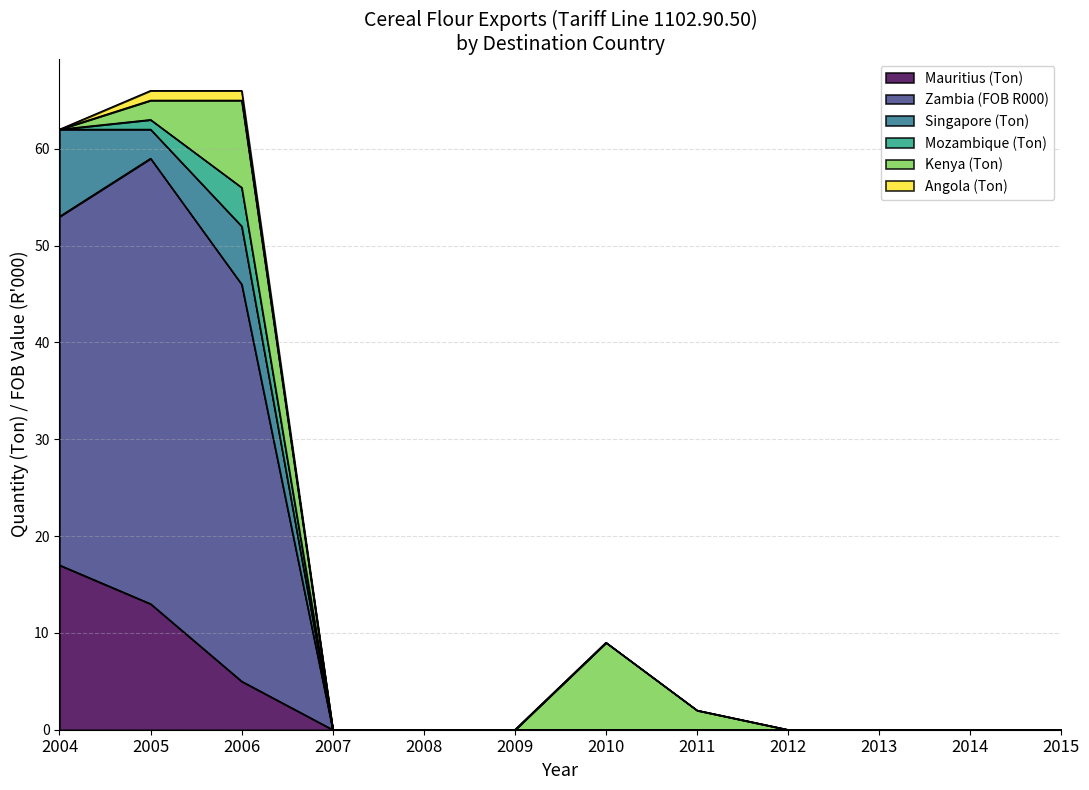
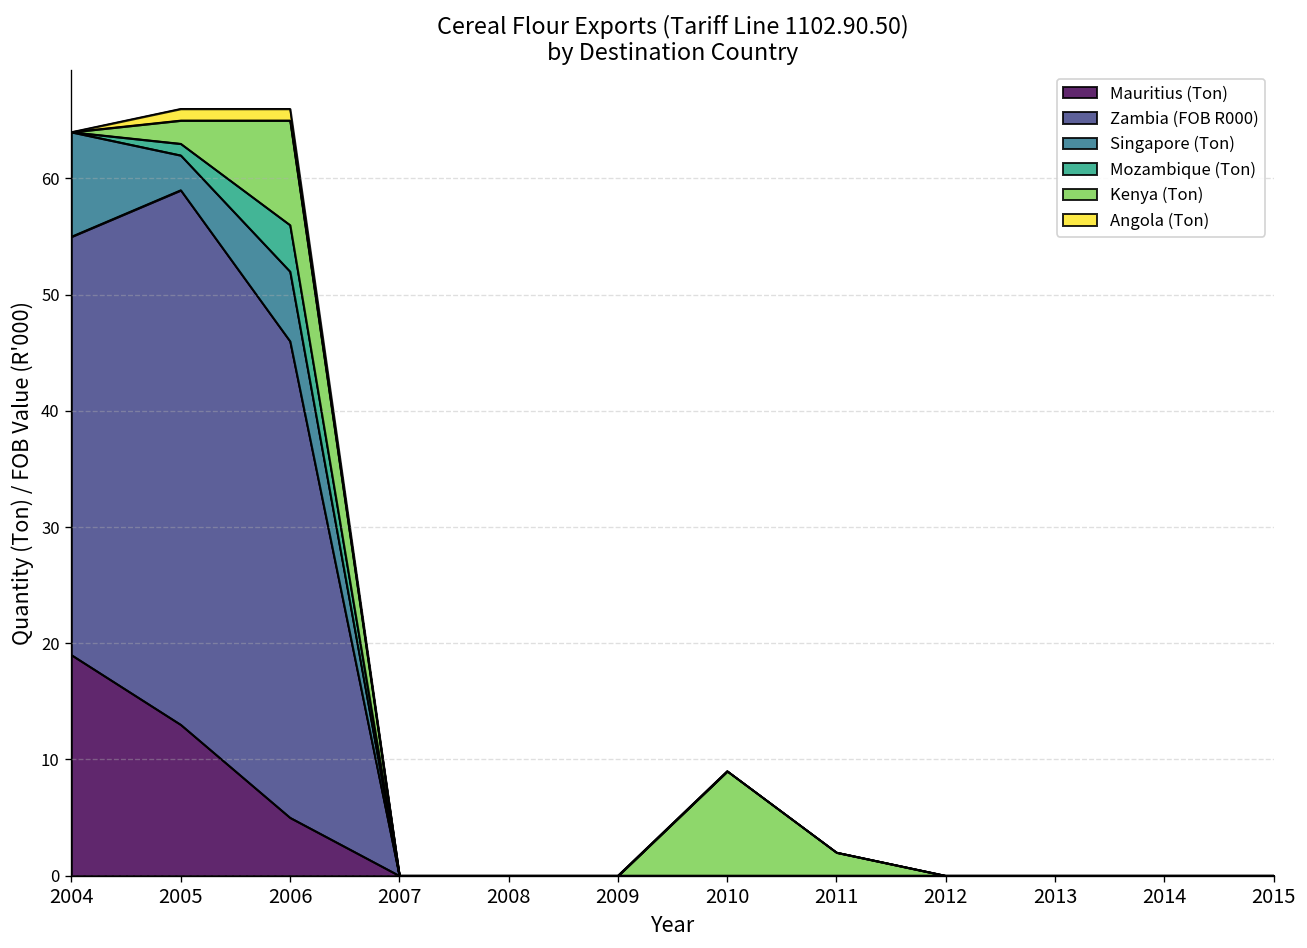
  {
    "Mauritius (Ton)": {
-     "2004": 17,
+     "2004": 19,
      "2005": 13,
      "2006": 5
    },
    "Kenya (Ton)": {
      "2005": 2,
      "2006": 9
    },
    "Angola (Ton)": {
      "2005": 1,
      "2006": 1
    }
  }
